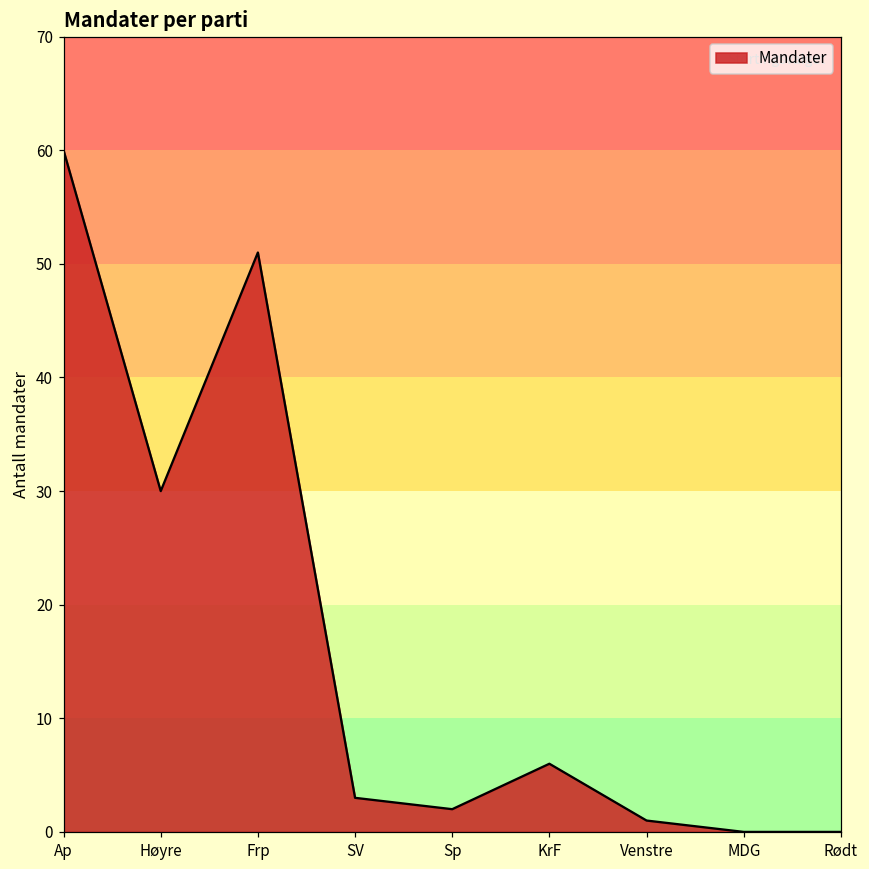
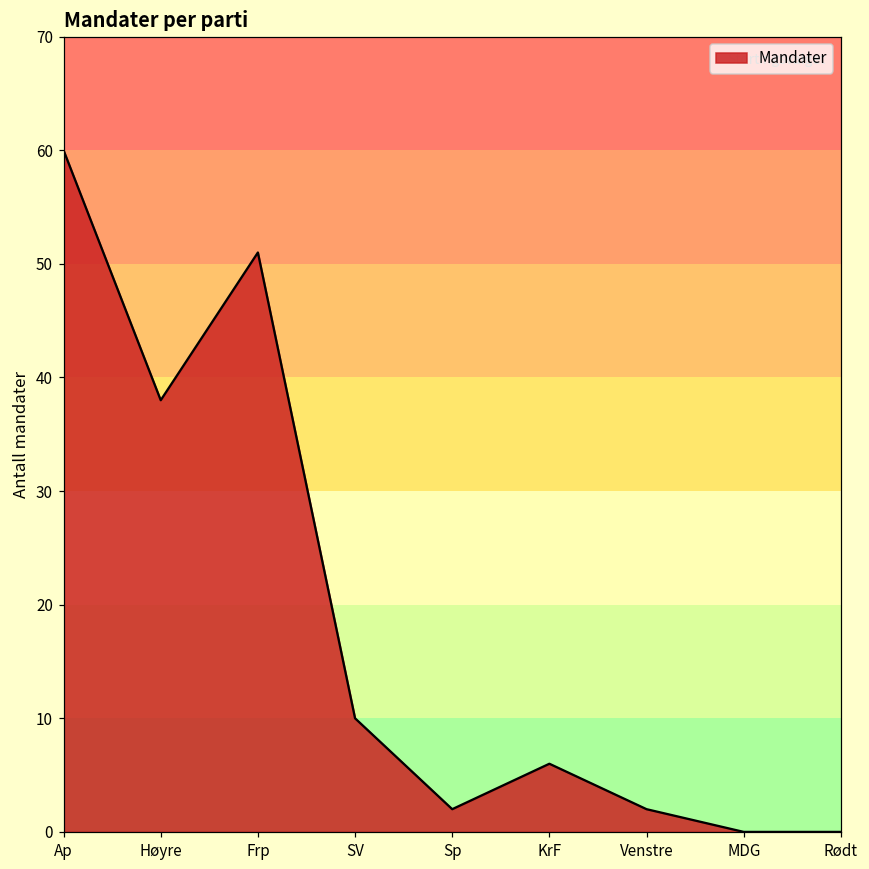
  {
    "Ap": 60,
-   "Høyre": 30,
+   "Høyre": 38,
    "Frp": 51,
-   "SV": 3,
+   "SV": 10,
    "Sp": 2,
    "KrF": 6,
-   "Venstre": 1,
+   "Venstre": 2,
    "MDG": 0,
    "Rødt": 0
  }
